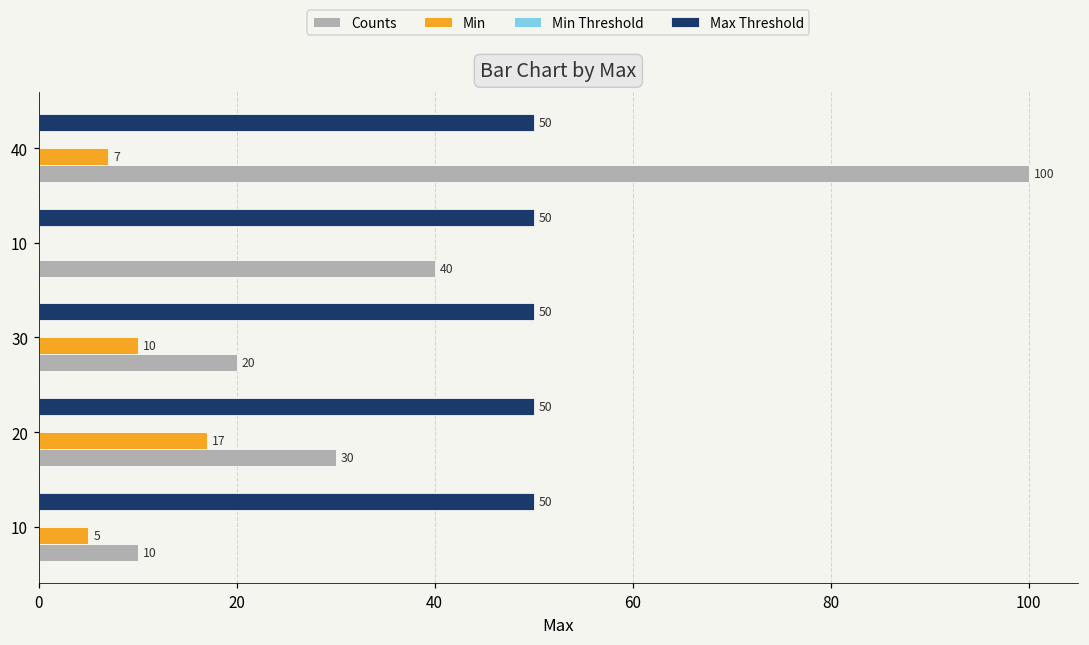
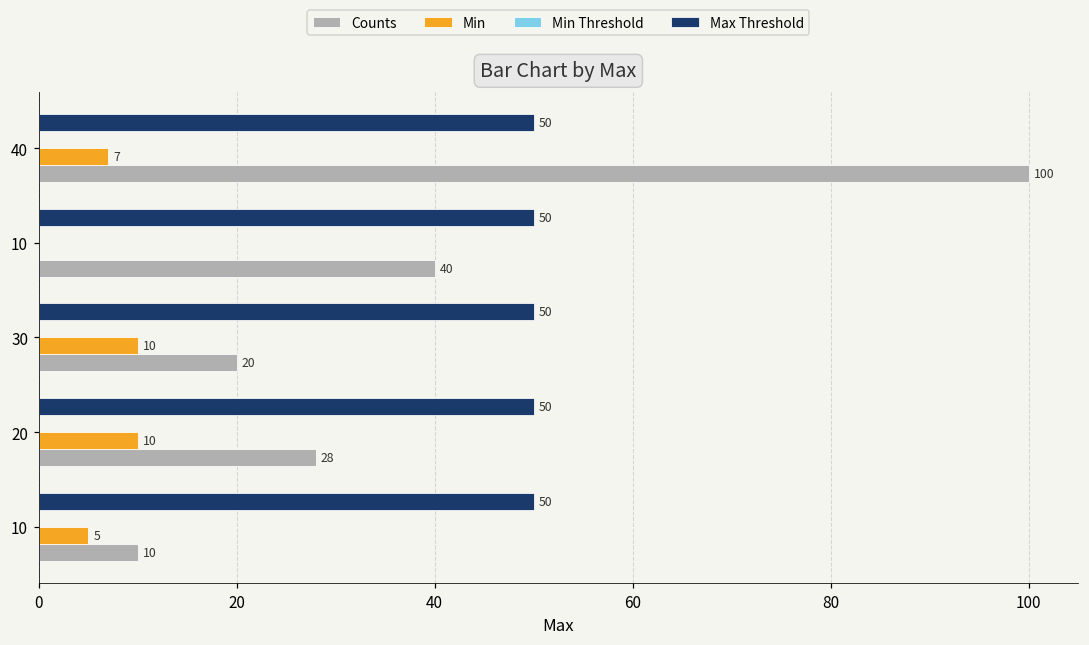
  {
    "Counts": {
      "40": 100,
      "30": 20,
-     "20": 30
+     "20": 28
    },
    "Min": {
      "40": 7,
      "30": 10,
-     "20": 17
+     "20": 10
    },
    "Min Threshold": {
      "40": 0,
      "30": 0,
      "20": 0
    },
    "Max Threshold": {
      "40": 50,
      "30": 50,
      "20": 50
    }
  }
